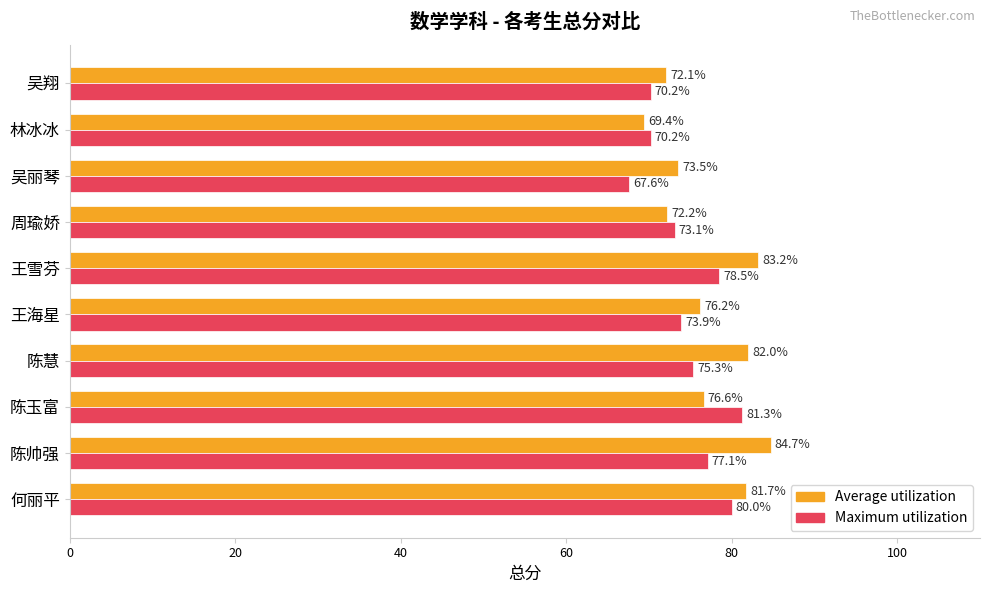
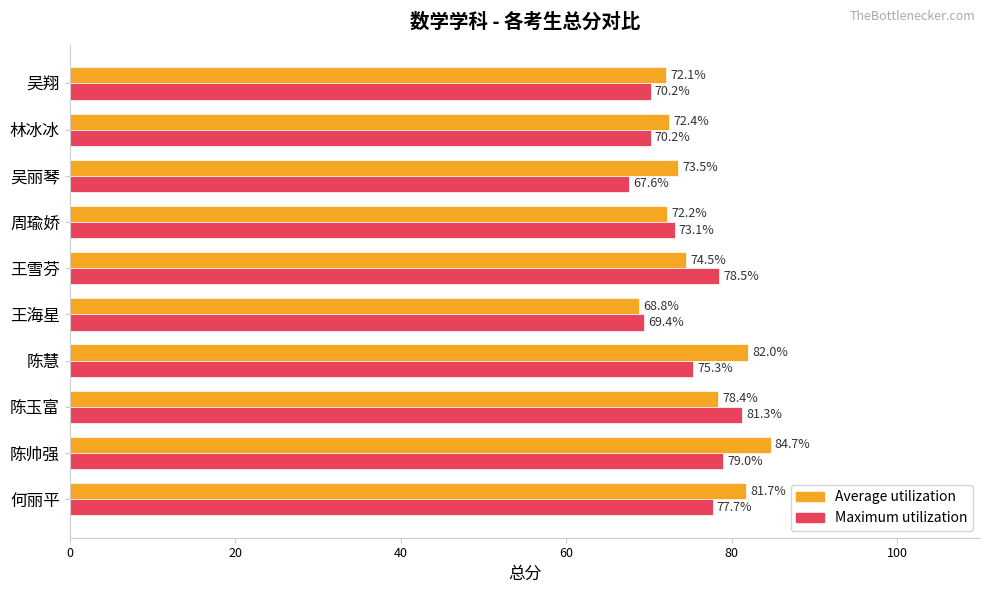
  {
    "Average utilization": {
      "吴翔": "72.1%",
-     "林冰冰": "69.4%",
+     "林冰冰": "72.4%",
      "吴丽琴": "73.5%",
      "周瑜娇": "72.2%",
-     "王雪芬": "83.2%",
-     "王海星": "76.2%",
+     "王雪芬": "74.5%",
+     "王海星": "68.8%",
      "陈慧": "82.0%",
-     "陈玉富": "76.6%",
+     "陈玉富": "78.4%",
      "陈帅强": "84.7%",
      "何丽平": "81.7%"
    },
    "Maximum utilization": {
      "吴翔": "70.2%",
      "林冰冰": "70.2%",
      "吴丽琴": "67.6%",
      "周瑜娇": "73.1%",
      "王雪芬": "78.5%",
-     "王海星": "73.9%",
+     "王海星": "69.4%",
      "陈慧": "75.3%",
      "陈玉富": "81.3%",
-     "陈帅强": "77.1%",
-     "何丽平": "80.0%"
+     "陈帅强": "79.0%",
+     "何丽平": "77.7%"
    }
  }
